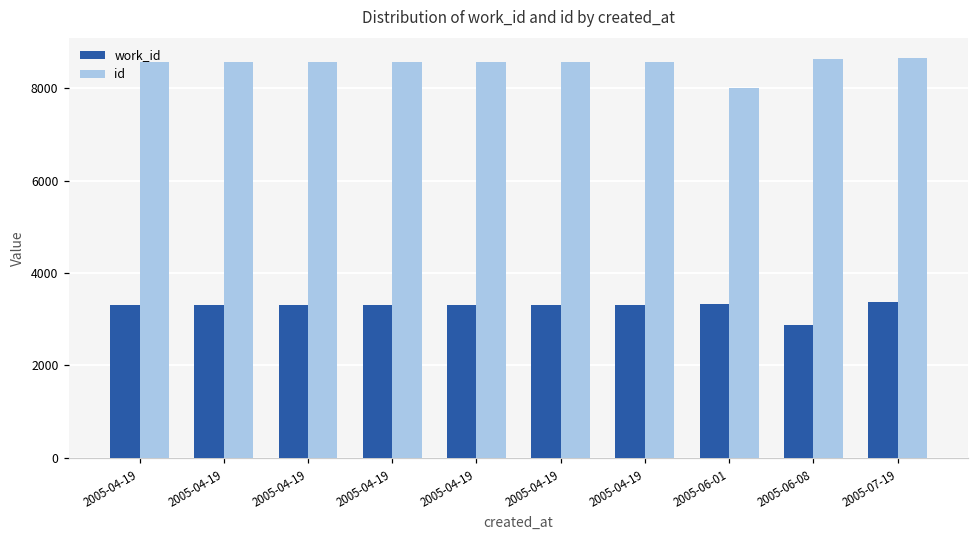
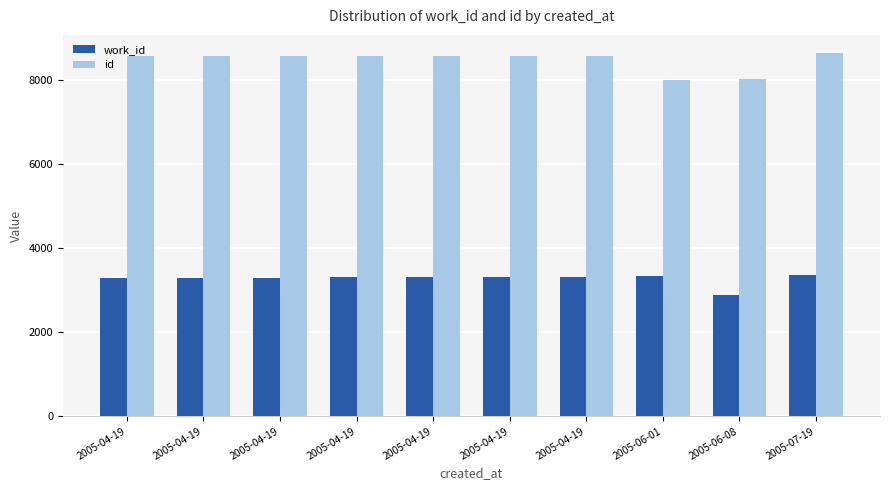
  {
    "work_id": {
      "2005-06-01": 3300,
      "2005-06-08": 2900,
      "2005-07-19": 3400
    },
    "id": {
      "2005-06-01": 8000,
-     "2005-06-08": 8600,
+     "2005-06-08": 8000,
      "2005-07-19": 8600
    }
  }
